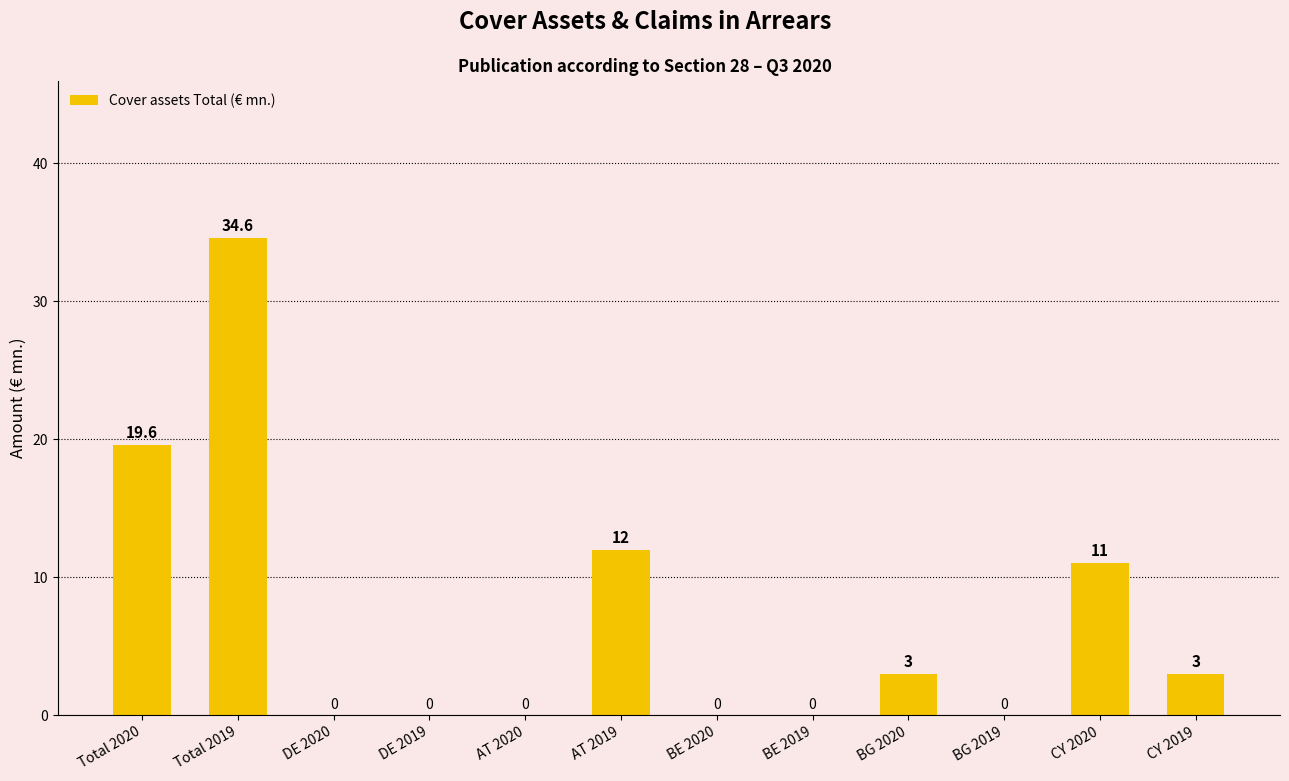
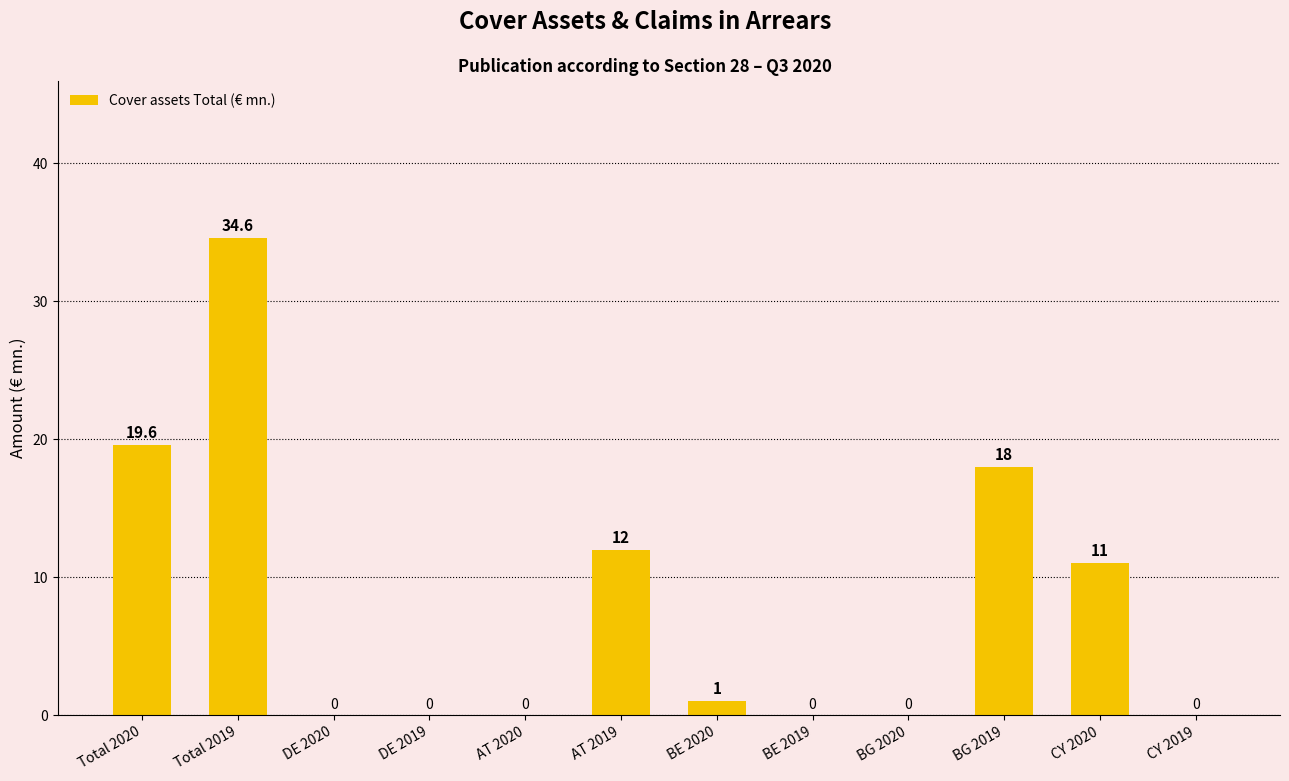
  {
    "Total 2020": 19.6,
    "Total 2019": 34.6,
    "DE 2020": 0,
    "DE 2019": 0,
    "AT 2020": 0,
    "AT 2019": 12,
-   "BE 2020": 0,
+   "BE 2020": 1,
    "BE 2019": 0,
-   "BG 2020": 3,
-   "BG 2019": 0,
+   "BG 2020": 0,
+   "BG 2019": 18,
    "CY 2020": 11,
-   "CY 2019": 3
+   "CY 2019": 0
  }
